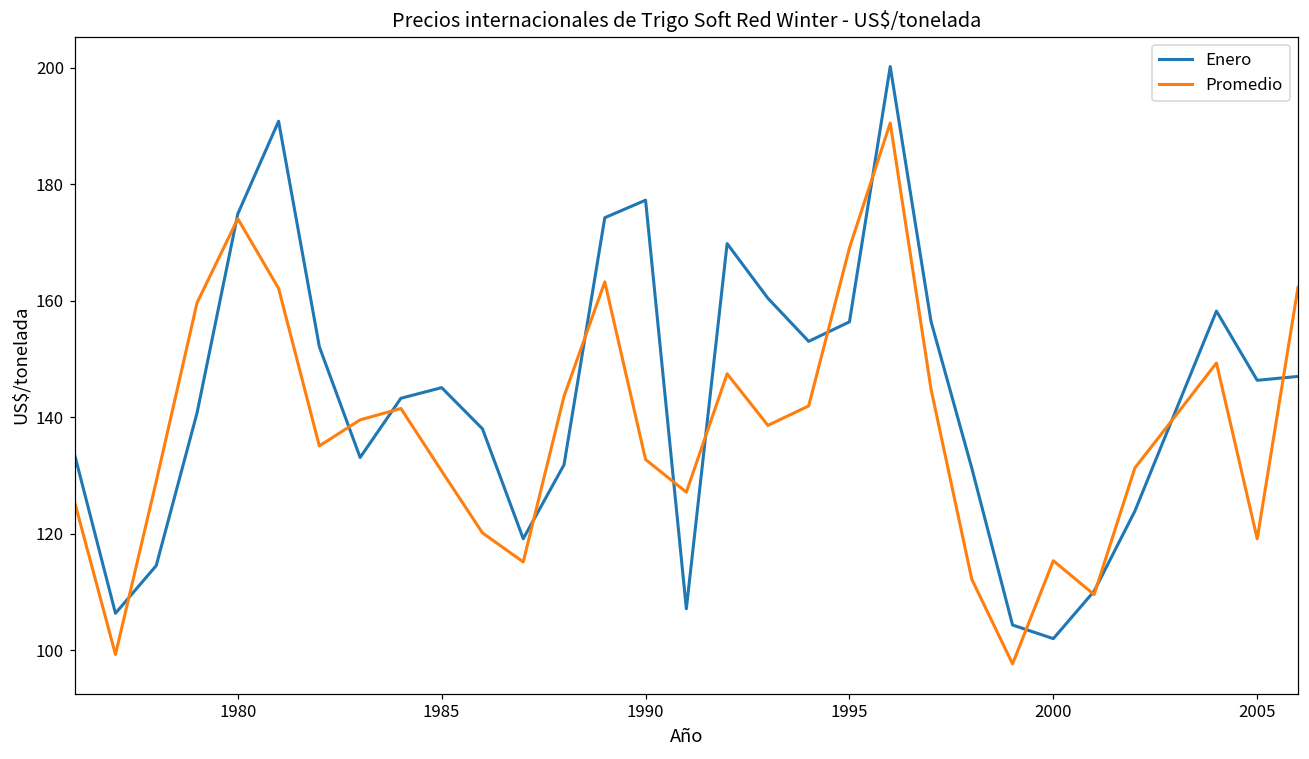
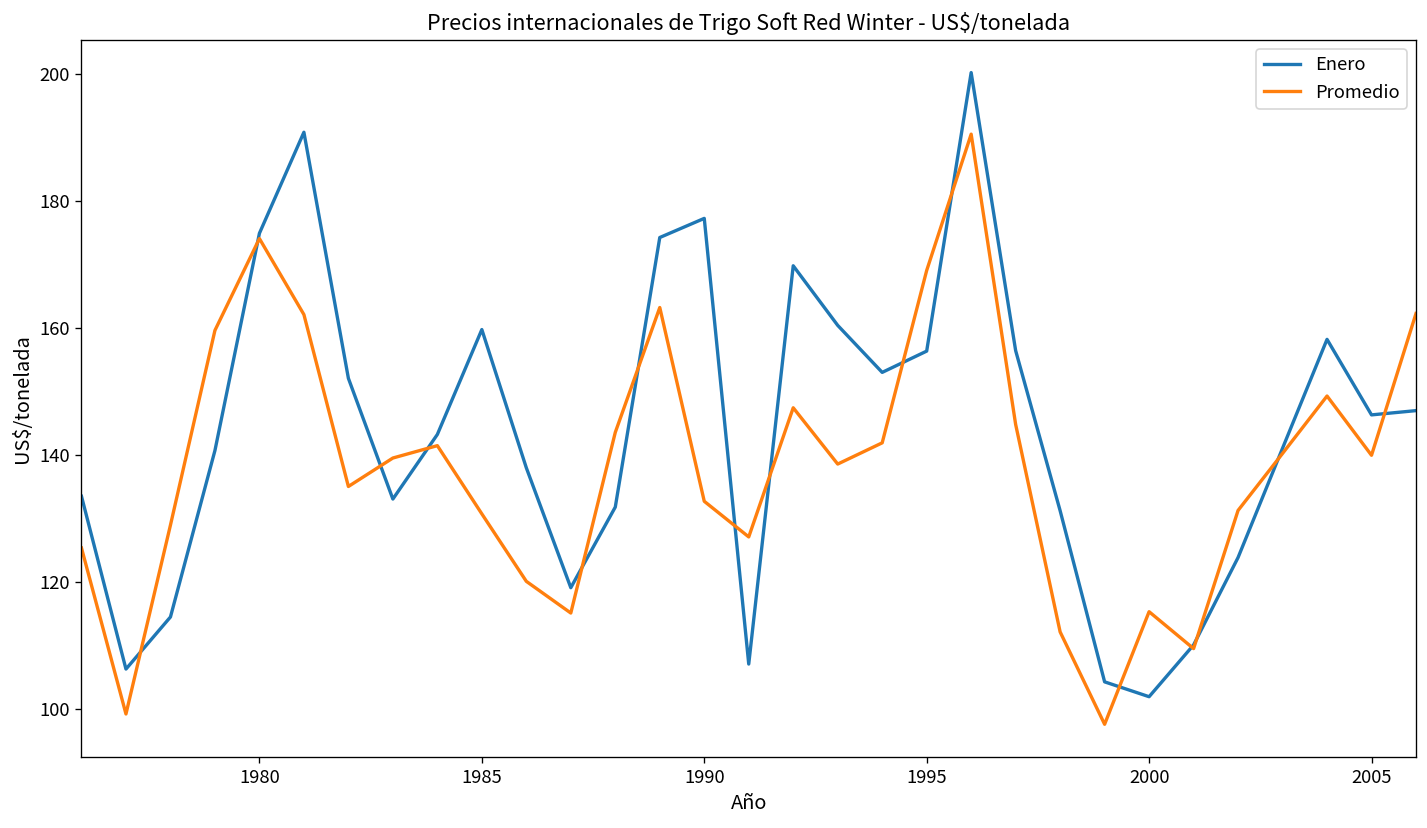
  {
    "Enero": {
      "1980": 175,
-     "1985": 145,
+     "1985": 160,
      "1990": 177,
      "1995": 156,
      "2000": 102,
      "2005": 146
    },
    "Promedio": {
      "1980": 174,
      "1985": 131,
      "1990": 133,
      "1995": 169,
      "2000": 115,
-     "2005": 119
+     "2005": 140
    }
  }
